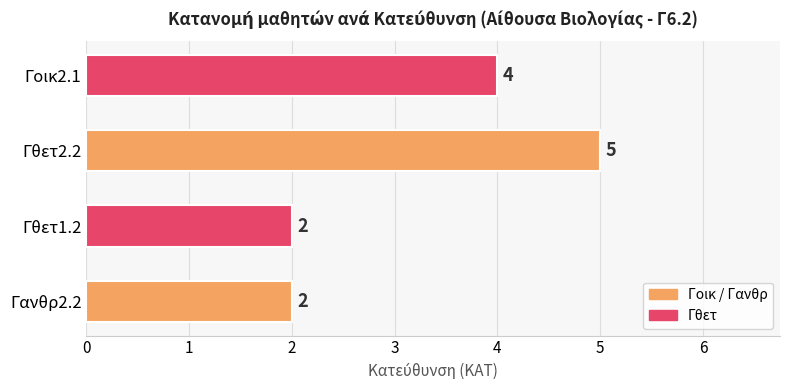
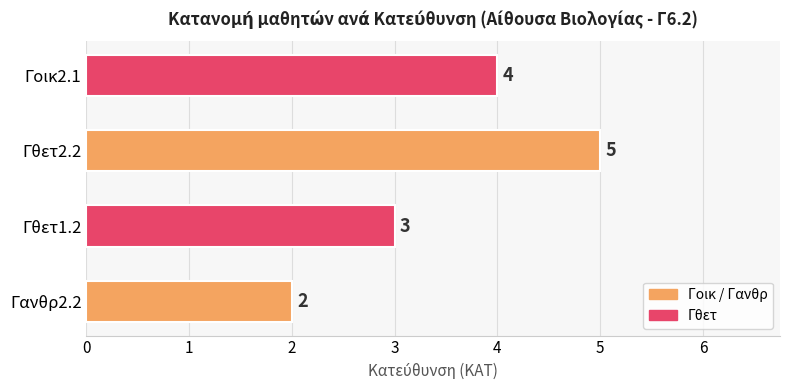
  {
    "Γοικ2.1": 4,
    "Γθετ2.2": 5,
-   "Γθετ1.2": 2,
+   "Γθετ1.2": 3,
    "Γανθρ2.2": 2
  }
